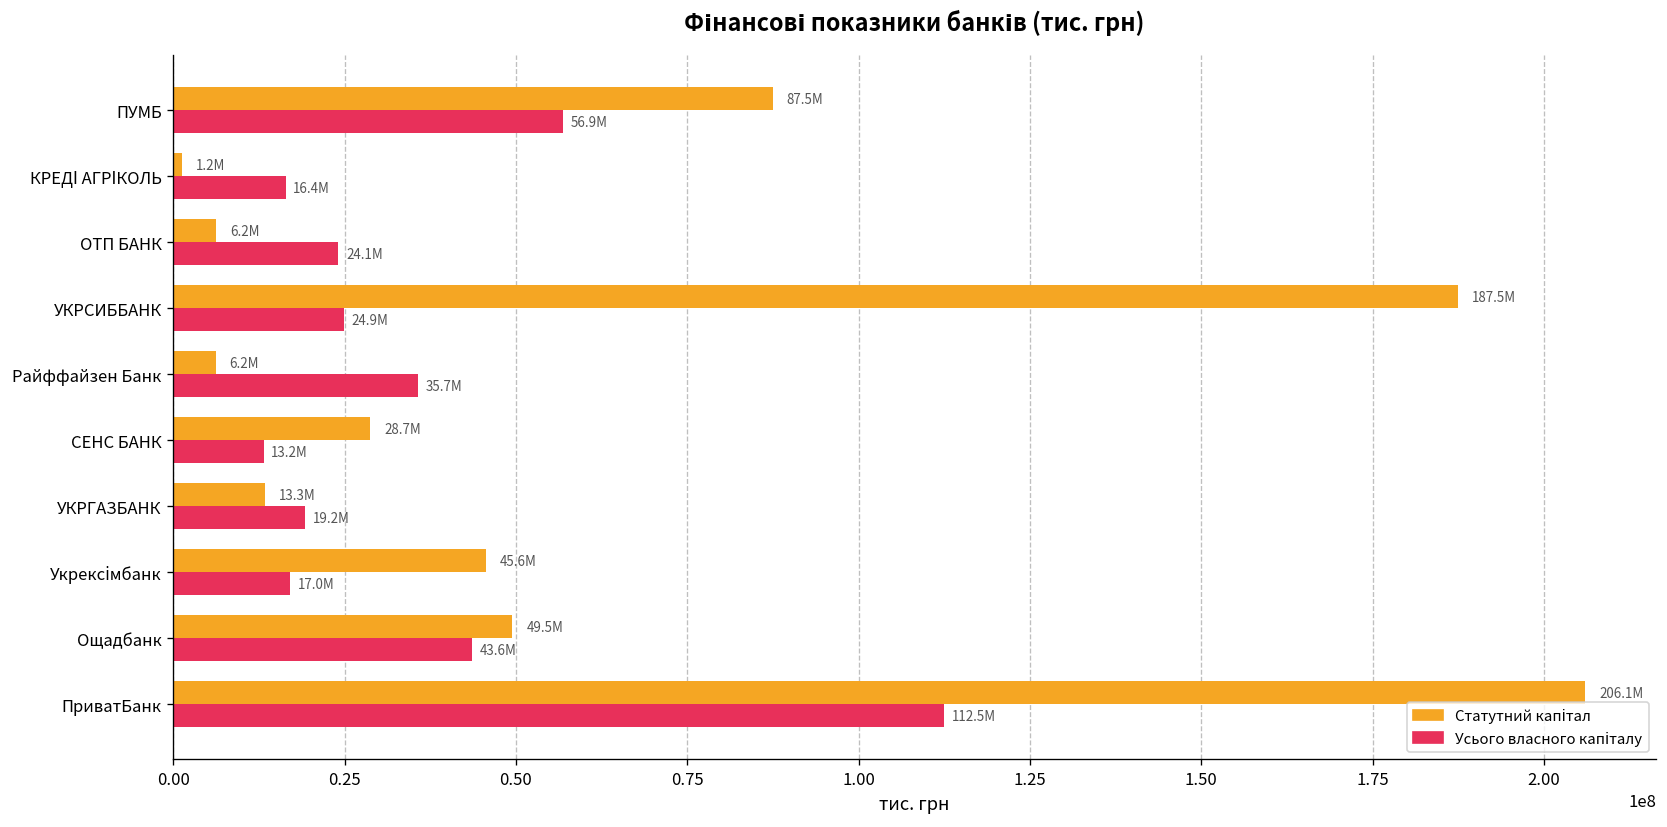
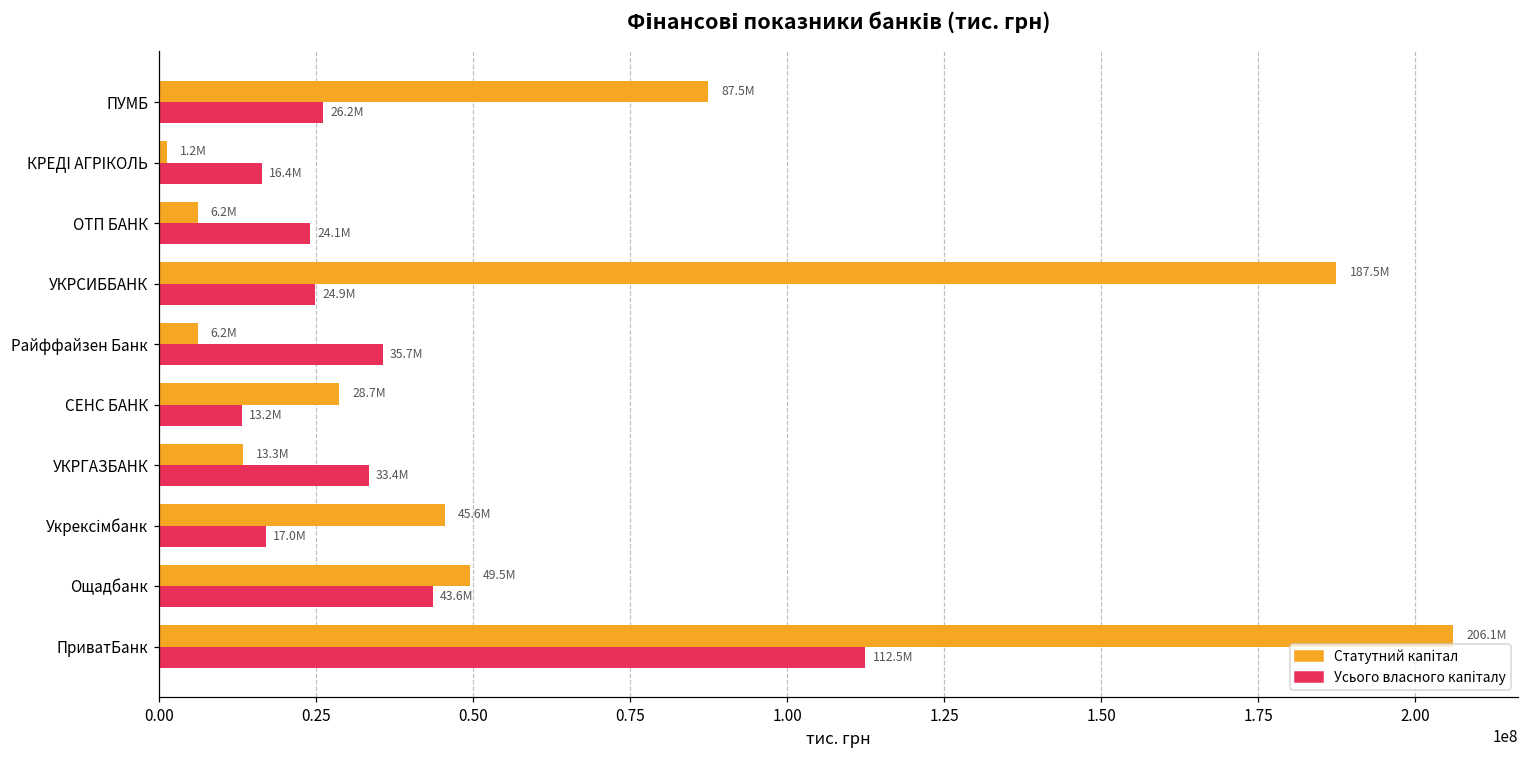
  {
    "Статутний капітал": {
      "ПУМБ": "87.5M",
      "КРЕДІ АГРІКОЛЬ": "1.2M",
      "ОТП БАНК": "6.2M",
      "УКРСИББАНК": "187.5M",
      "Райффайзен Банк": "6.2M",
      "СЕНС БАНК": "28.7M",
      "УКРГАЗБАНК": "13.3M",
      "Укрексімбанк": "45.6M",
      "Ощадбанк": "49.5M",
      "ПриватБанк": "206.1M"
    },
    "Усього власного капіталу": {
-     "ПУМБ": "56.9M",
+     "ПУМБ": "26.2M",
      "КРЕДІ АГРІКОЛЬ": "16.4M",
      "ОТП БАНК": "24.1M",
      "УКРСИББАНК": "24.9M",
      "Райффайзен Банк": "35.7M",
      "СЕНС БАНК": "13.2M",
-     "УКРГАЗБАНК": "19.2M",
+     "УКРГАЗБАНК": "33.4M",
      "Укрексімбанк": "17.0M",
      "Ощадбанк": "43.6M",
      "ПриватБанк": "112.5M"
    }
  }
